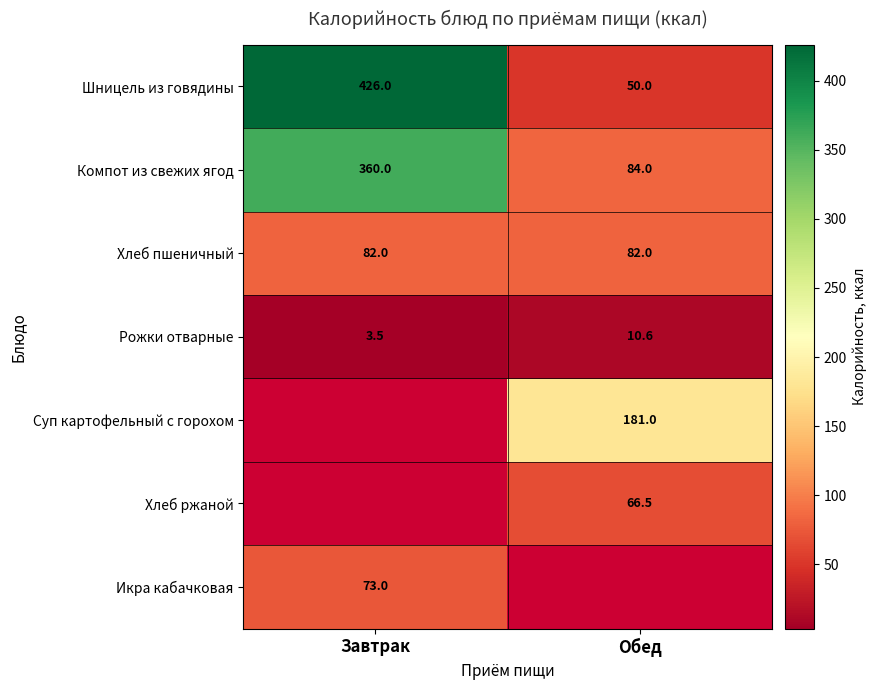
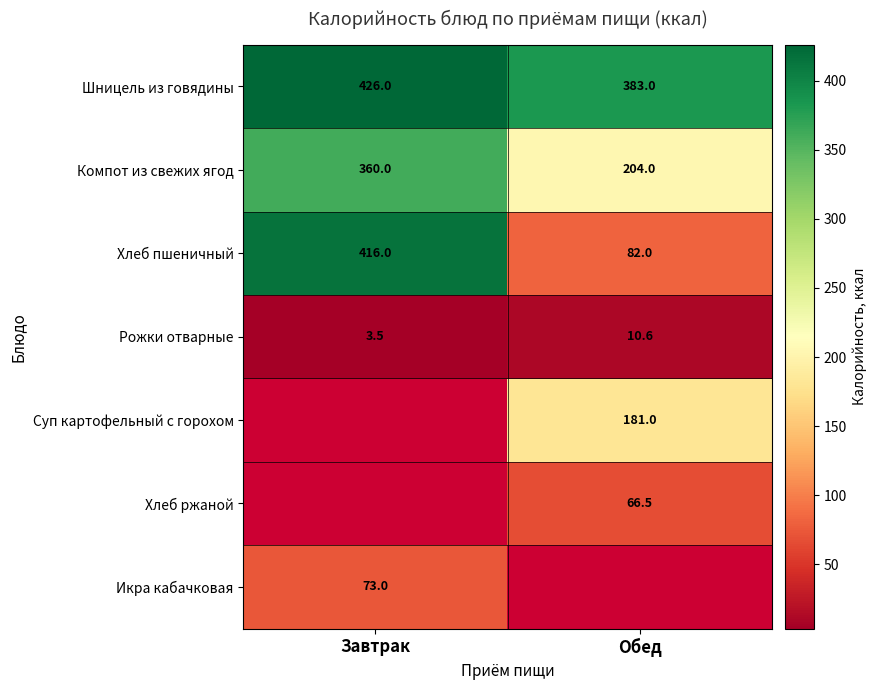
  {
    "Шницель из говядины": {
      "Завтрак": 426.0,
-     "Обед": 50.0
+     "Обед": 383.0
    },
    "Компот из свежих ягод": {
      "Завтрак": 360.0,
-     "Обед": 84.0
+     "Обед": 204.0
    },
    "Хлеб пшеничный": {
-     "Завтрак": 82.0,
+     "Завтрак": 416.0,
      "Обед": 82.0
    },
    "Рожки отварные": {
      "Завтрак": 3.5,
      "Обед": 10.6
    },
    "Суп картофельный с горохом": {
      "Обед": 181.0
    },
    "Хлеб ржаной": {
      "Обед": 66.5
    },
    "Икра кабачковая": {
      "Завтрак": 73.0
    }
  }
